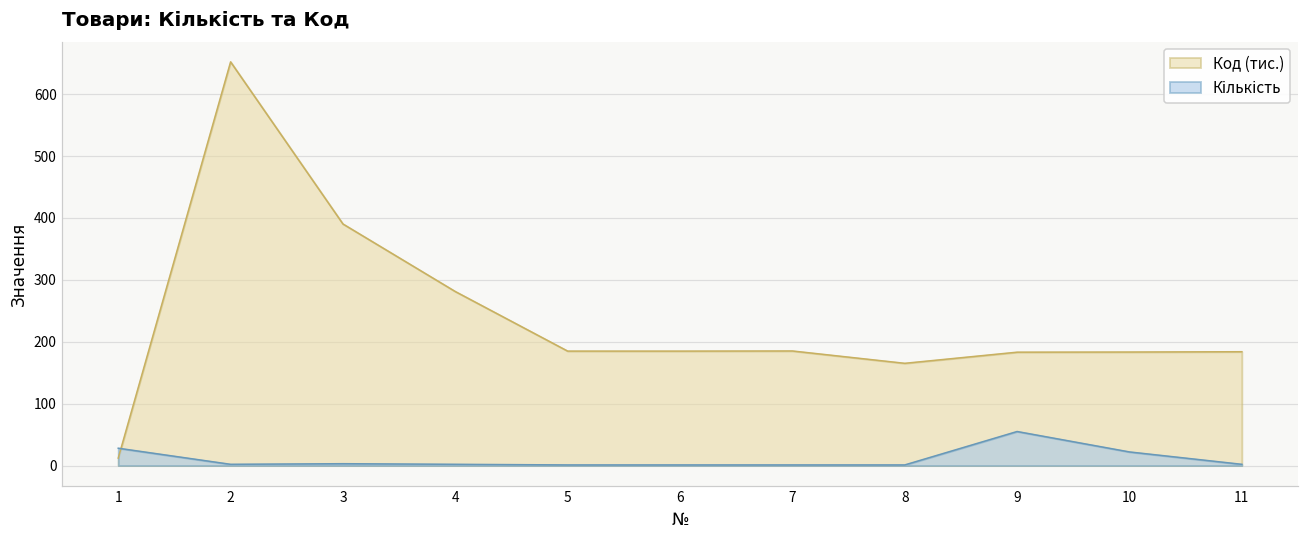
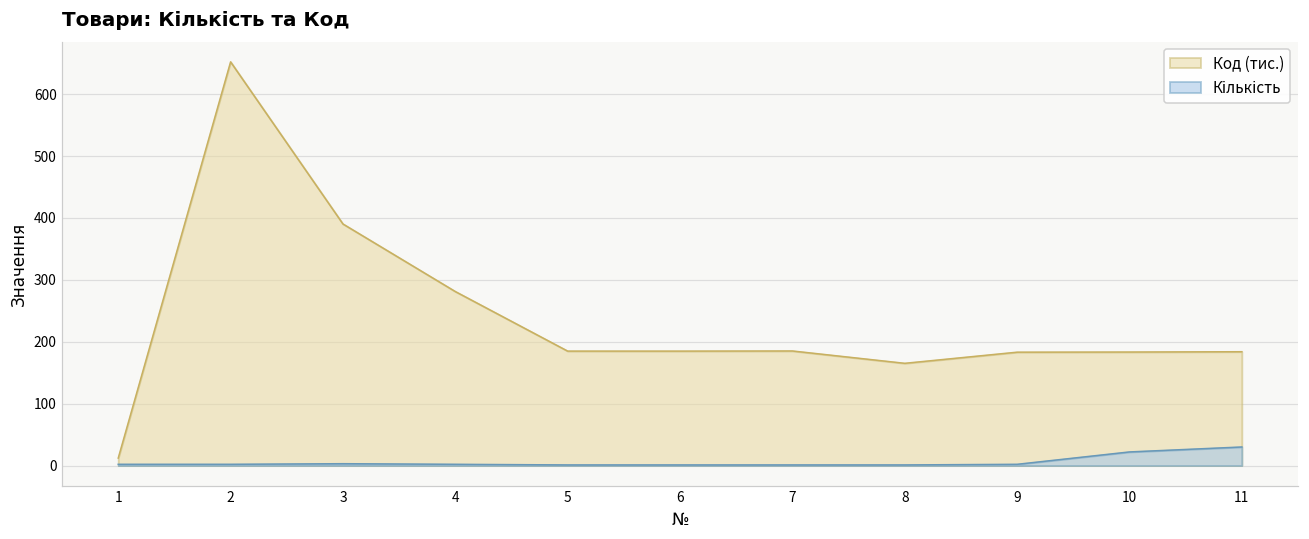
  {
    "Код (тис.)": {
      "1": 10,
      "2": 650,
      "3": 390,
      "4": 280,
      "5": 180,
      "6": 180,
      "7": 190,
      "8": 170,
      "9": 180,
      "10": 180,
      "11": 180
    },
    "Кількість": {
-     "1": 30,
+     "1": 0,
      "2": 0,
      "3": 0,
      "4": 0,
      "5": 0,
      "6": 0,
      "7": 0,
      "8": 0,
-     "9": 60,
+     "9": 0,
      "10": 20,
-     "11": 0
+     "11": 30
    }
  }
